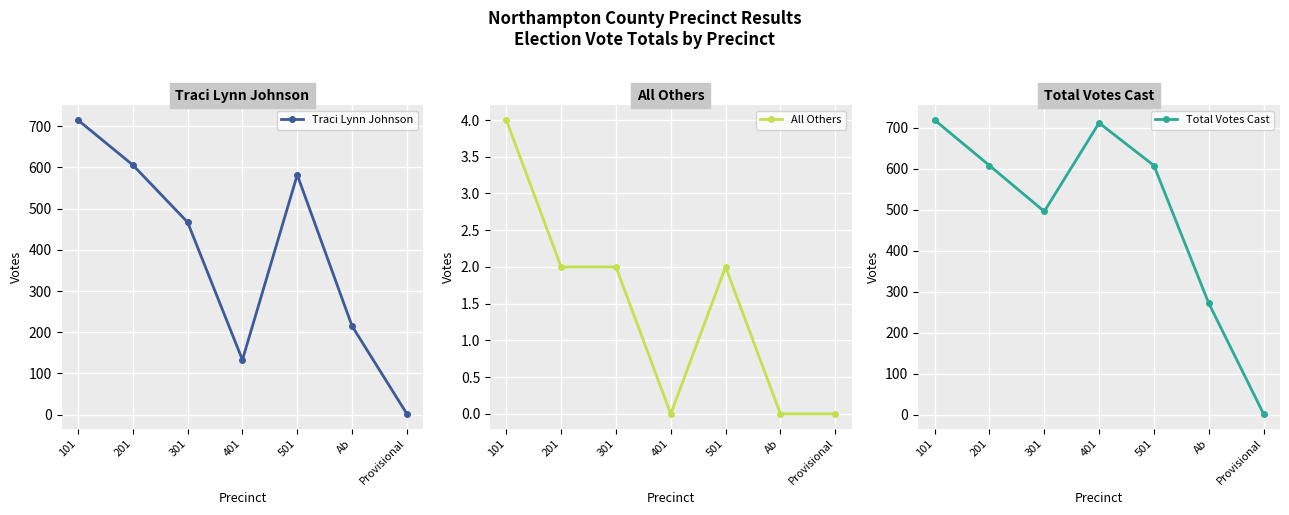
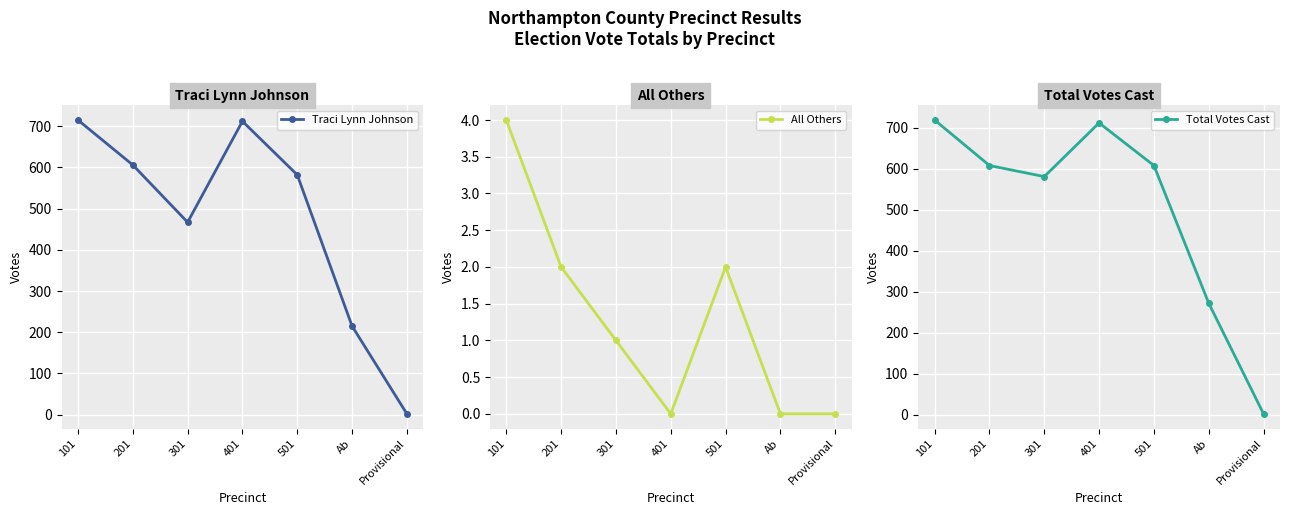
  {
    "Traci Lynn Johnson": {
      "101": 720,
      "201": 610,
      "301": 470,
-     "401": 130,
+     "401": 710,
      "501": 580,
      "Ab": 220,
      "Provisional": 0
    },
    "All Others": {
      "101": 4,
      "201": 2,
-     "301": 2,
+     "301": 1,
      "401": 0,
      "501": 2,
      "Ab": 0,
      "Provisional": 0
    },
    "Total Votes Cast": {
      "101": 720,
      "201": 610,
-     "301": 500,
+     "301": 580,
      "401": 710,
      "501": 610,
      "Ab": 270,
      "Provisional": 0
    }
  }
